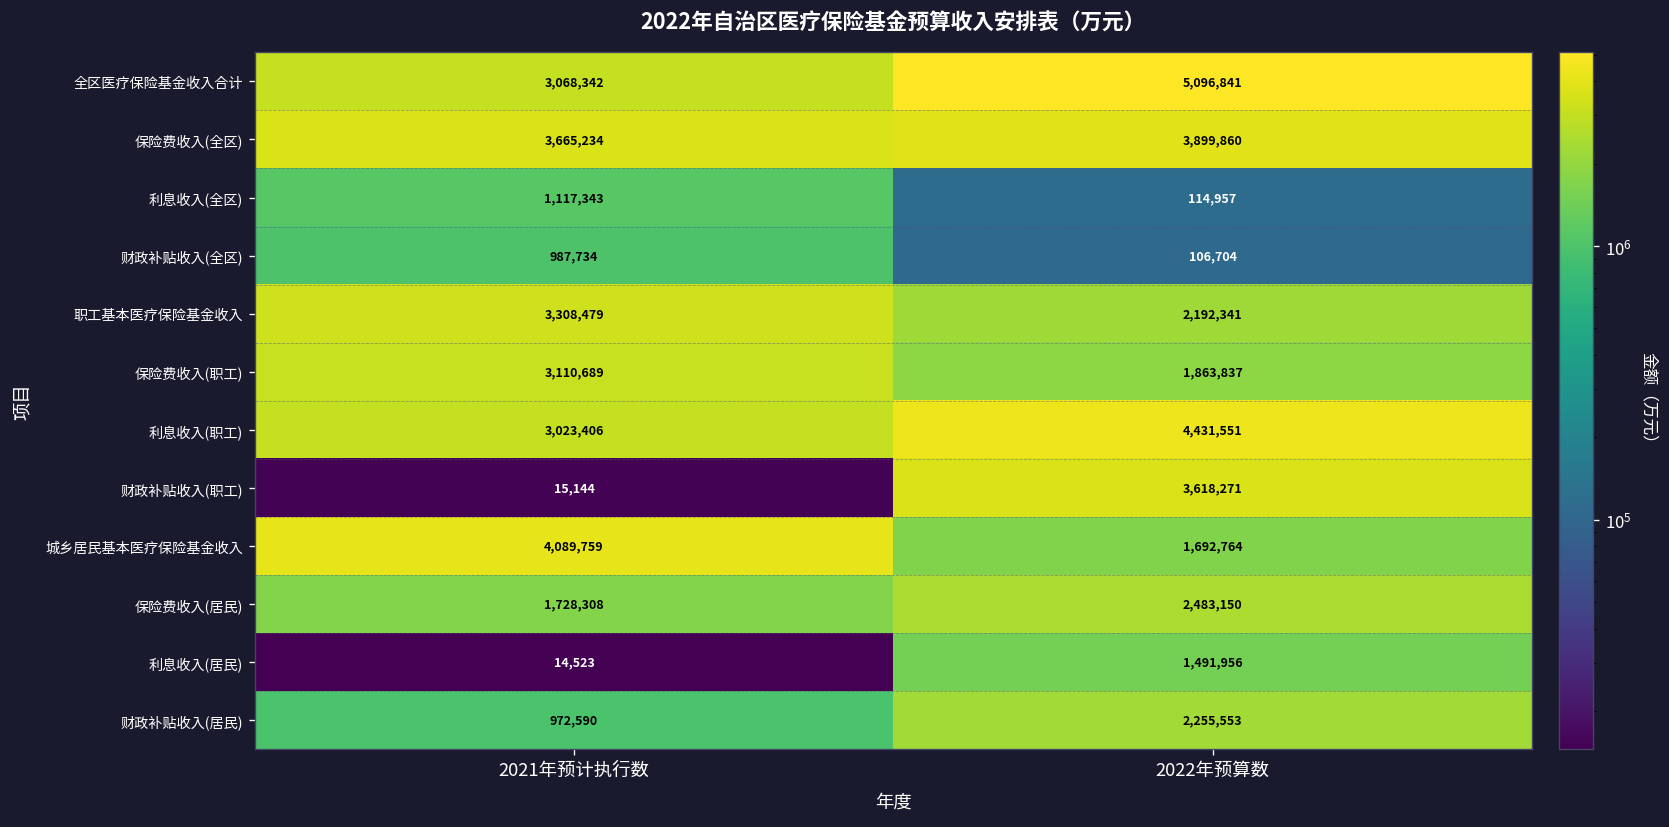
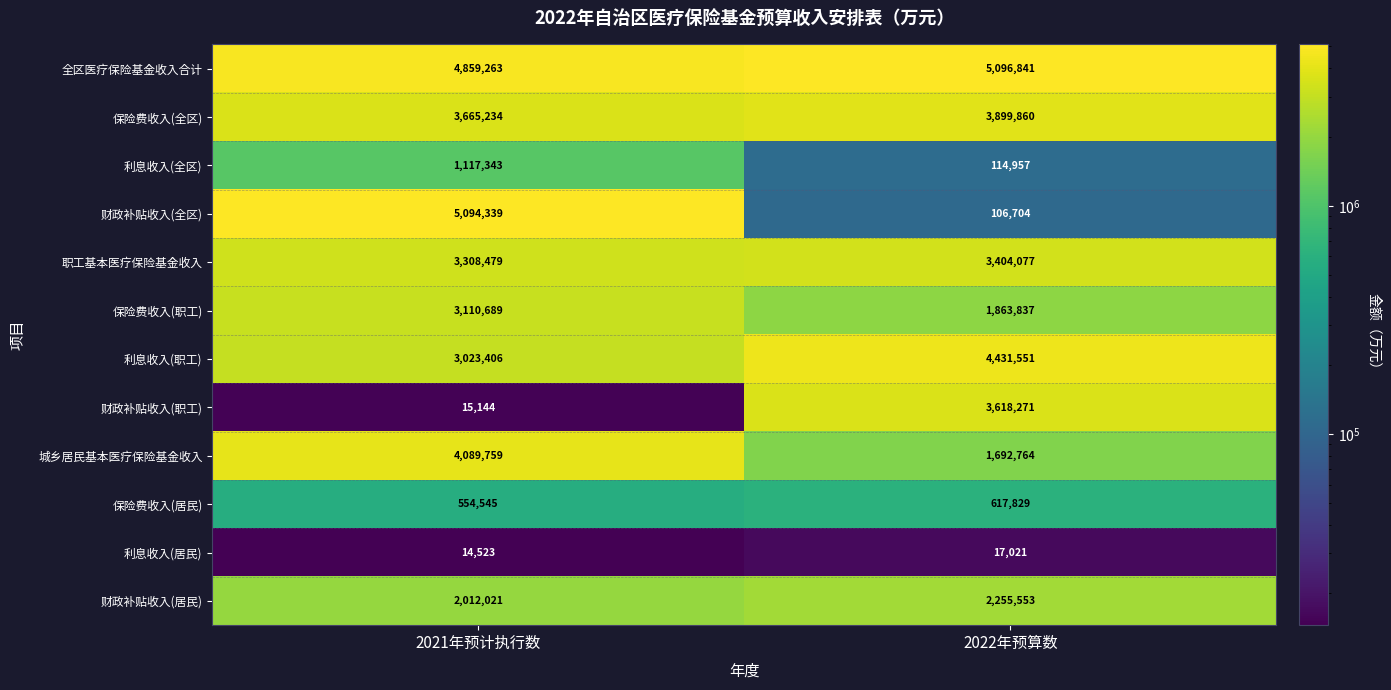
  {
    "全区医疗保险基金收入合计": {
-     "2021年预计执行数": "3,068,342",
+     "2021年预计执行数": "4,859,263",
      "2022年预算数": "5,096,841"
    },
    "保险费收入(全区)": {
      "2021年预计执行数": "3,665,234",
      "2022年预算数": "3,899,860"
    },
    "利息收入(全区)": {
      "2021年预计执行数": "1,117,343",
      "2022年预算数": "114,957"
    },
    "财政补贴收入(全区)": {
-     "2021年预计执行数": "987,734",
+     "2021年预计执行数": "5,094,339",
      "2022年预算数": "106,704"
    },
    "职工基本医疗保险基金收入": {
      "2021年预计执行数": "3,308,479",
-     "2022年预算数": "2,192,341"
+     "2022年预算数": "3,404,077"
    },
    "保险费收入(职工)": {
      "2021年预计执行数": "3,110,689",
      "2022年预算数": "1,863,837"
    },
    "利息收入(职工)": {
      "2021年预计执行数": "3,023,406",
      "2022年预算数": "4,431,551"
    },
    "财政补贴收入(职工)": {
      "2021年预计执行数": "15,144",
      "2022年预算数": "3,618,271"
    },
    "城乡居民基本医疗保险基金收入": {
      "2021年预计执行数": "4,089,759",
      "2022年预算数": "1,692,764"
    },
    "保险费收入(居民)": {
-     "2021年预计执行数": "1,728,308",
-     "2022年预算数": "2,483,150"
+     "2021年预计执行数": "554,545",
+     "2022年预算数": "617,829"
    },
    "利息收入(居民)": {
      "2021年预计执行数": "14,523",
-     "2022年预算数": "1,491,956"
+     "2022年预算数": "17,021"
    },
    "财政补贴收入(居民)": {
-     "2021年预计执行数": "972,590",
+     "2021年预计执行数": "2,012,021",
      "2022年预算数": "2,255,553"
    }
  }
